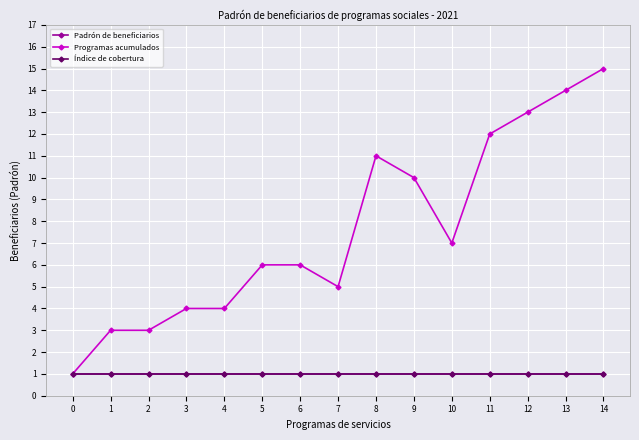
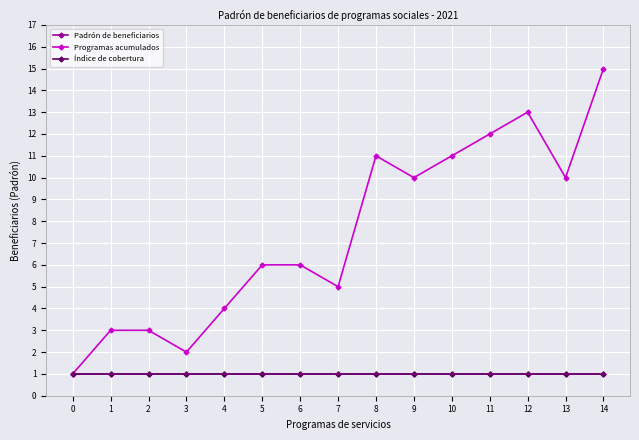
  {
    "Índice de cobertura": {
      "1": 1,
      "2": 1,
      "3": 1,
      "4": 1,
      "5": 1,
      "6": 1,
      "7": 1,
      "8": 1,
      "9": 1,
      "10": 1,
      "11": 1,
      "12": 1,
      "13": 1,
      "14": 1
    },
    "Programas acumulados": {
      "1": 3,
      "2": 3,
-     "3": 4,
+     "3": 2,
      "4": 4,
      "5": 6,
      "6": 6,
      "7": 5,
      "8": 11,
      "9": 10,
-     "10": 7,
+     "10": 11,
      "11": 12,
      "12": 13,
-     "13": 14,
+     "13": 10,
      "14": 15
    }
  }
